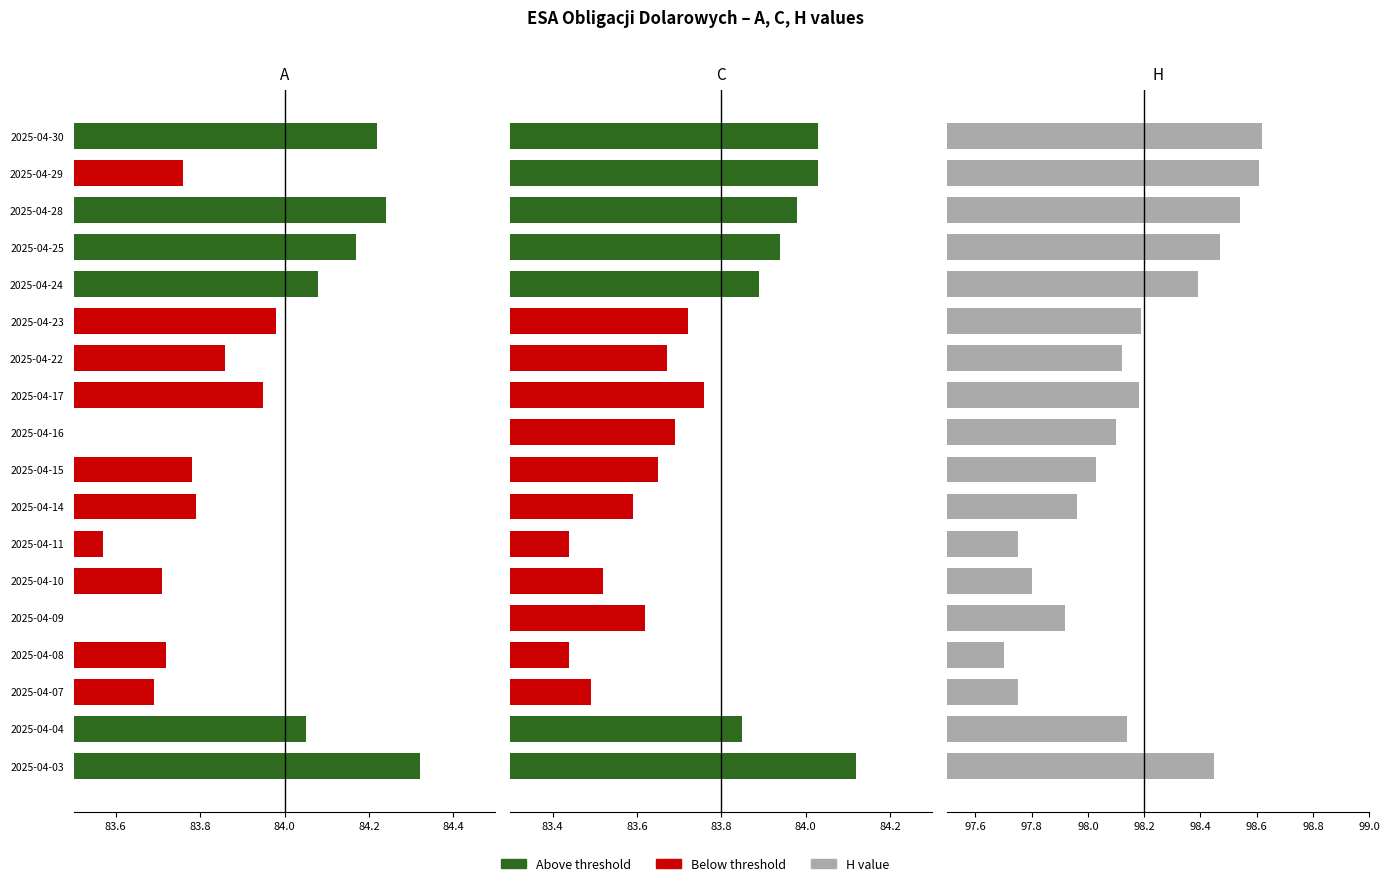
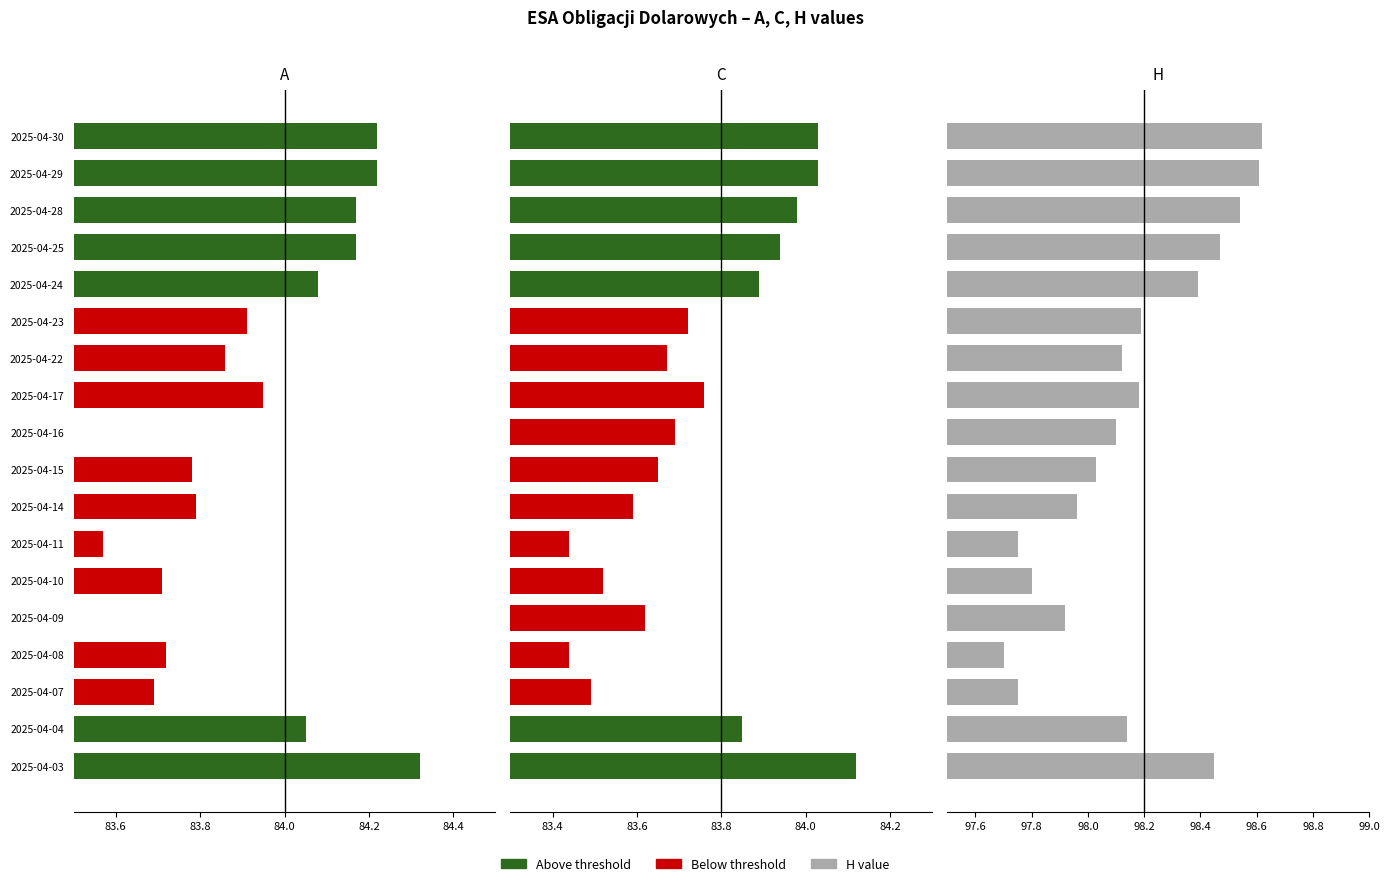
  {
    "A": {
      "2025-04-30": 84.22,
-     "2025-04-29": 83.76,
-     "2025-04-28": 84.24,
+     "2025-04-29": 84.22,
+     "2025-04-28": 84.17,
      "2025-04-25": 84.17,
      "2025-04-24": 84.08,
-     "2025-04-23": 83.98,
+     "2025-04-23": 83.91,
      "2025-04-22": 83.86,
      "2025-04-17": 83.95,
      "2025-04-15": 83.78,
      "2025-04-14": 83.79,
      "2025-04-11": 83.57,
      "2025-04-10": 83.71,
      "2025-04-08": 83.72,
      "2025-04-07": 83.69,
      "2025-04-04": 84.05,
      "2025-04-03": 84.32
    }
  }
